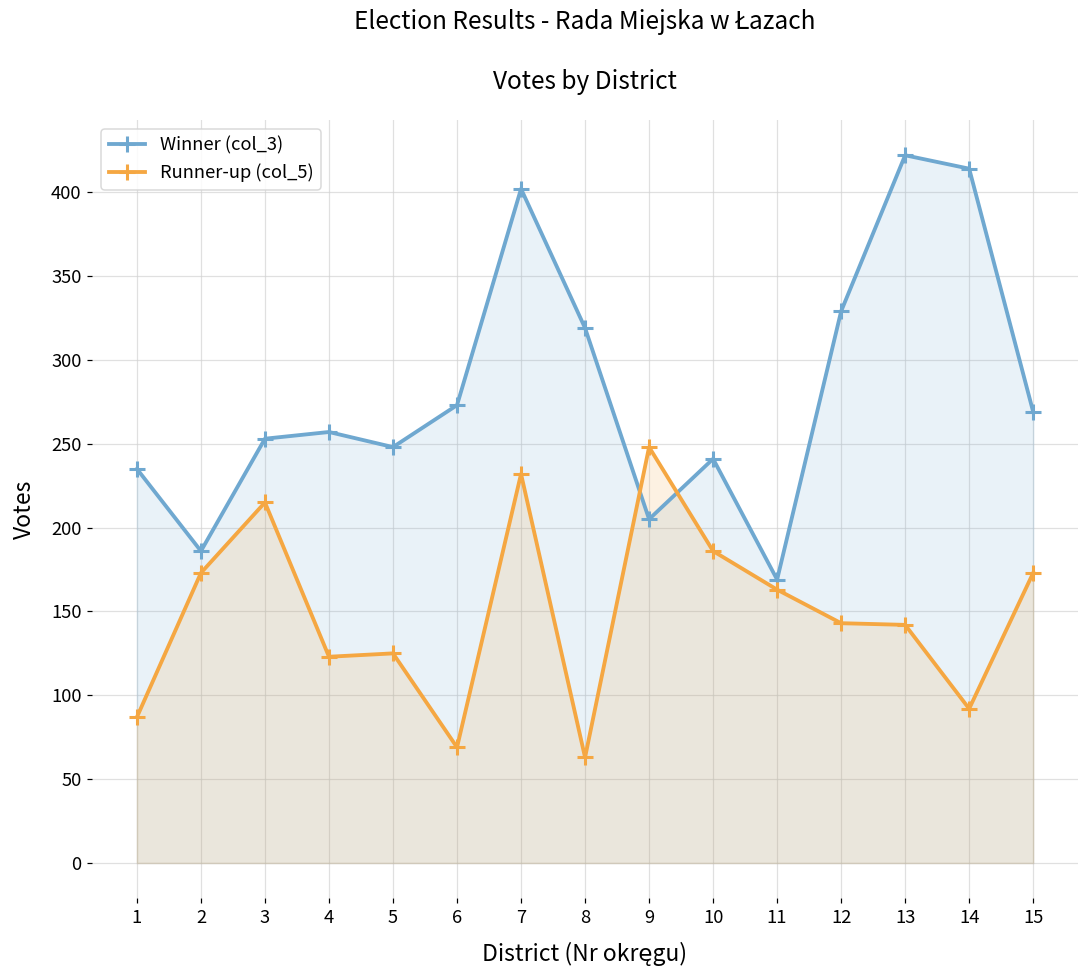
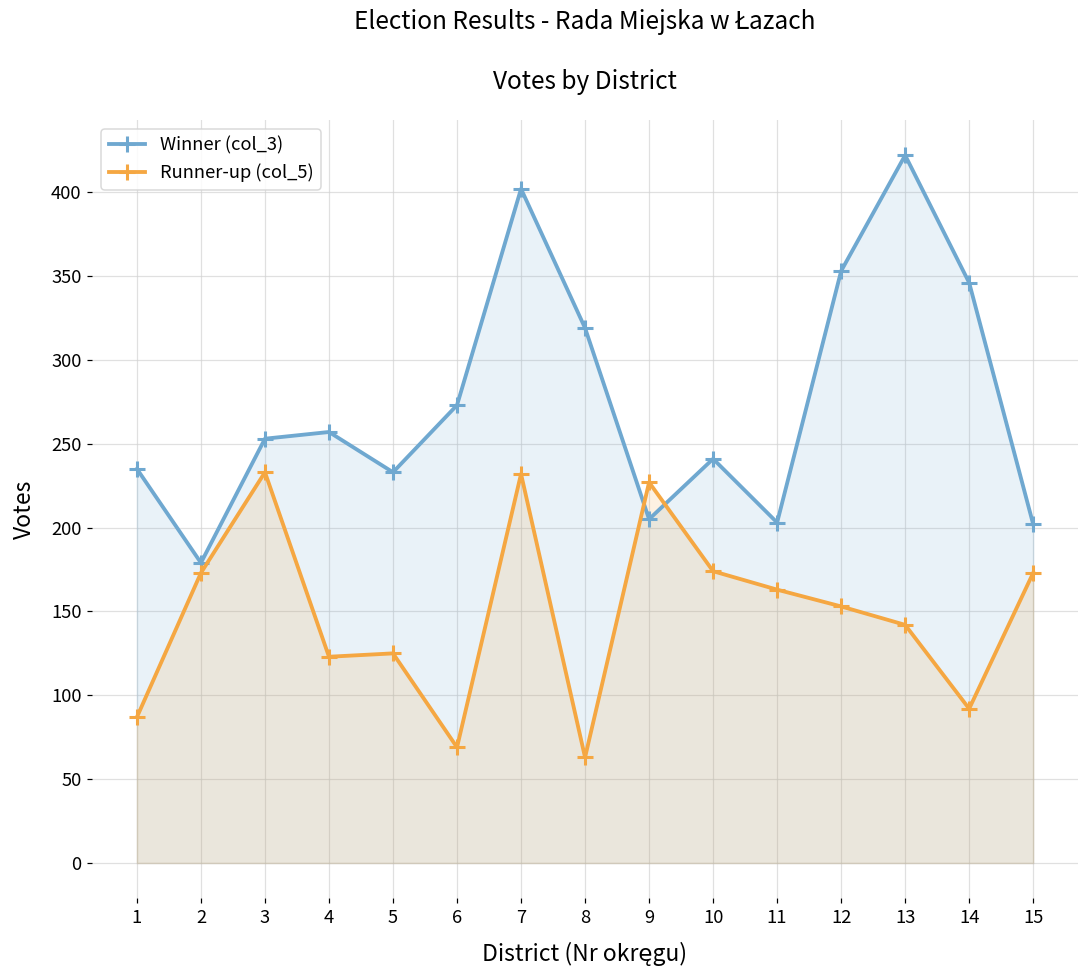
  {
    "Winner (col_3)": {
      "1": 235,
-     "2": 186,
+     "2": 179,
      "3": 253,
      "4": 257,
-     "5": 248,
+     "5": 233,
      "6": 273,
      "7": 402,
      "8": 319,
      "9": 205,
      "10": 241,
-     "11": 169,
-     "12": 329,
+     "11": 203,
+     "12": 353,
      "13": 422,
-     "14": 414,
-     "15": 269
+     "14": 346,
+     "15": 202
    },
    "Runner-up (col_5)": {
      "1": 87,
      "2": 173,
-     "3": 215,
+     "3": 233,
      "4": 123,
      "5": 125,
      "6": 69,
      "7": 232,
      "8": 63,
-     "9": 248,
-     "10": 186,
+     "9": 227,
+     "10": 174,
      "11": 163,
-     "12": 143,
+     "12": 153,
      "13": 142,
      "14": 92,
      "15": 173
    }
  }
